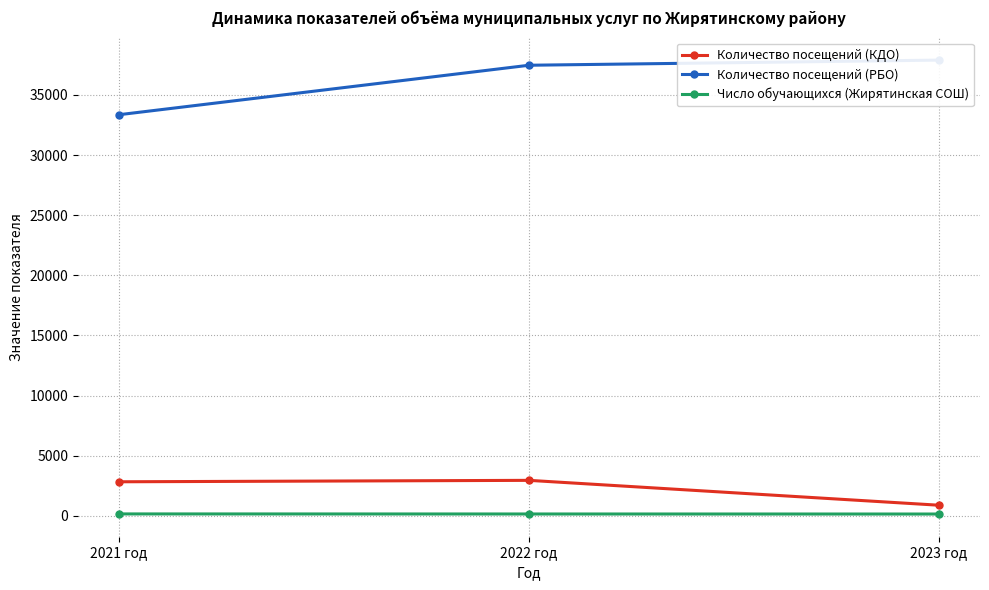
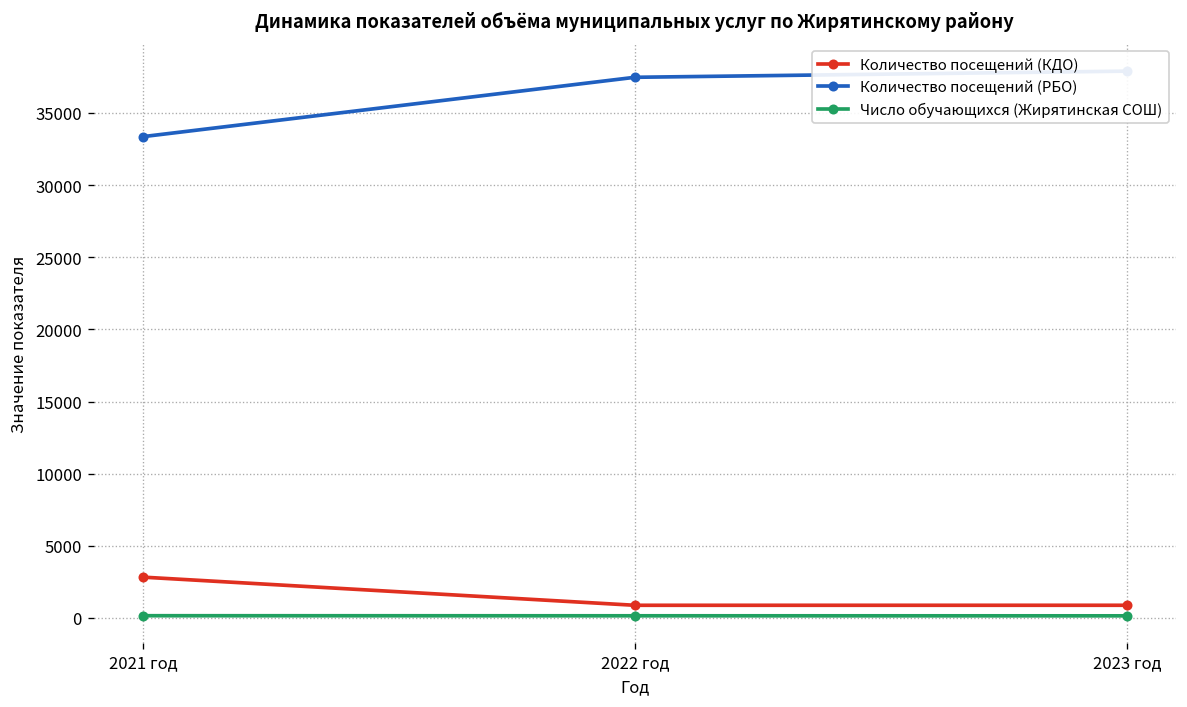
  {
    "Количество посещений (КДО)": {
      "2021 год": 2800,
-     "2022 год": 2900,
+     "2022 год": 900,
      "2023 год": 900
    },
    "Количество посещений (РБО)": {
      "2021 год": 33400,
      "2022 год": 37500
    },
    "Число обучающихся (Жирятинская СОШ)": {
      "2021 год": 200,
      "2022 год": 100,
      "2023 год": 100
    }
  }
